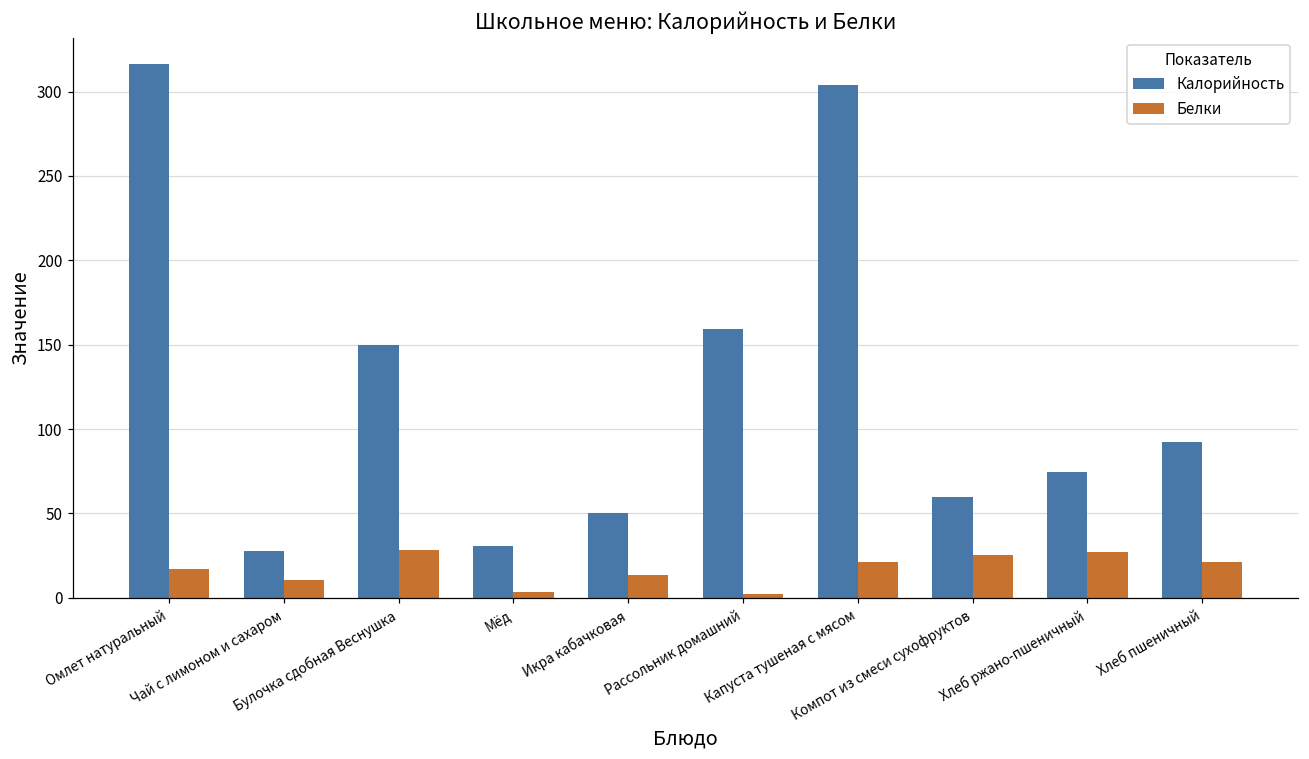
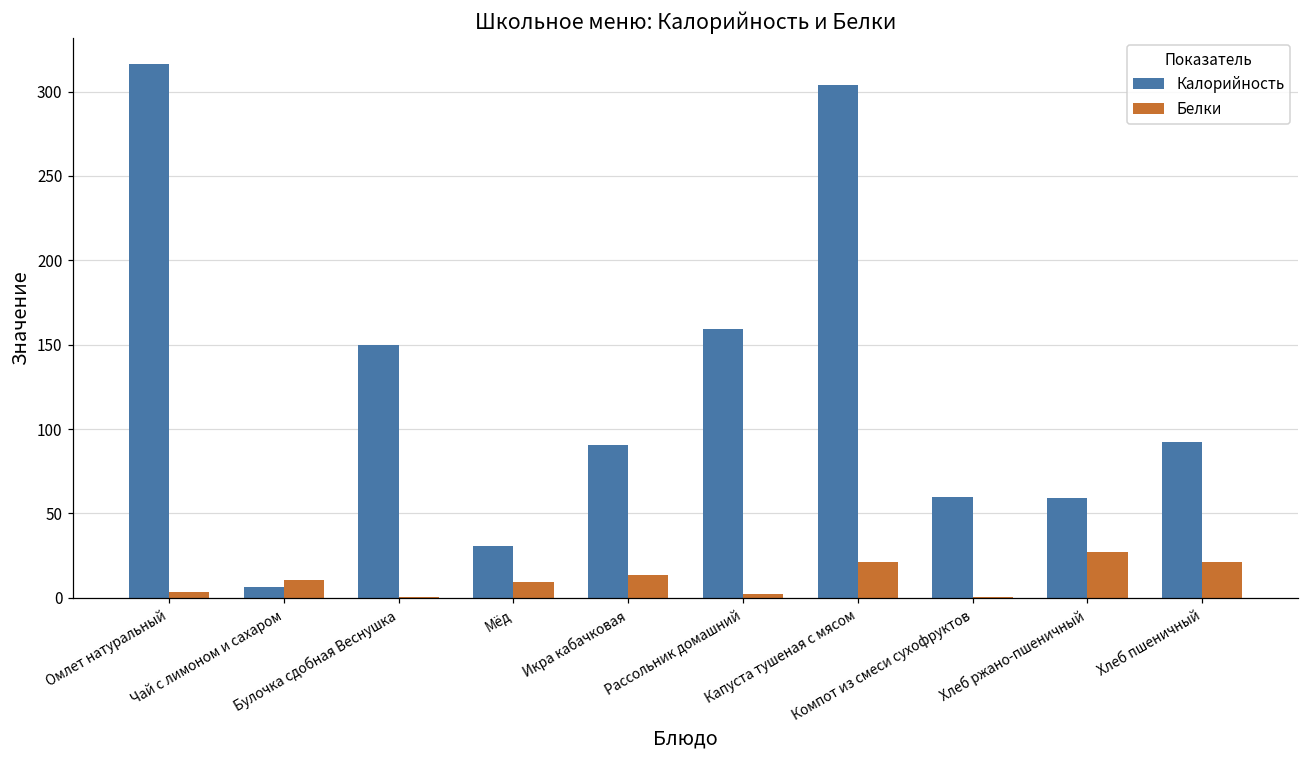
  {
    "Калорийность": {
      "Омлет натуральный": 316,
-     "Чай с лимоном и сахаром": 28,
+     "Чай с лимоном и сахаром": 6,
      "Булочка сдобная Веснушка": 150,
      "Мёд": 31,
-     "Икра кабачковая": 50,
+     "Икра кабачковая": 91,
      "Рассольник домашний": 159,
      "Капуста тушеная с мясом": 304,
      "Компот из смеси сухофруктов": 60,
-     "Хлеб ржано-пшеничный": 75,
+     "Хлеб ржано-пшеничный": 59,
      "Хлеб пшеничный": 92
    },
    "Белки": {
-     "Омлет натуральный": 17,
+     "Омлет натуральный": 3,
      "Чай с лимоном и сахаром": 11,
-     "Булочка сдобная Веснушка": 28,
-     "Мёд": 4,
+     "Булочка сдобная Веснушка": 0,
+     "Мёд": 9,
      "Икра кабачковая": 14,
      "Рассольник домашний": 2,
      "Капуста тушеная с мясом": 21,
-     "Компот из смеси сухофруктов": 26,
+     "Компот из смеси сухофруктов": 1,
      "Хлеб ржано-пшеничный": 27,
      "Хлеб пшеничный": 21
    }
  }
